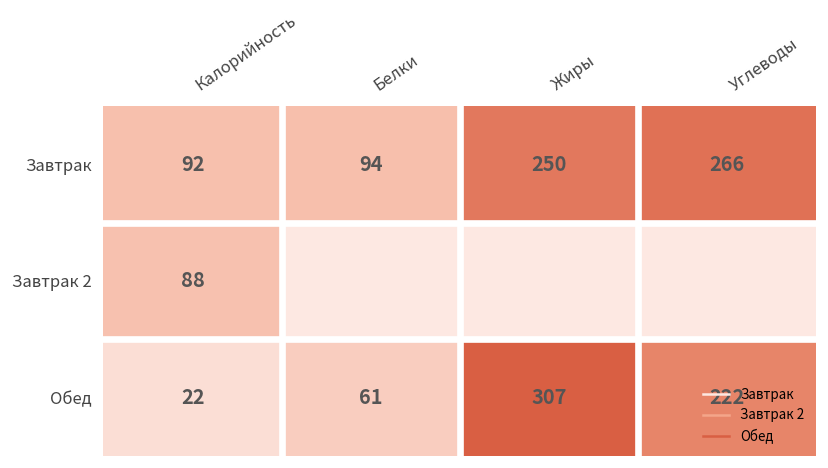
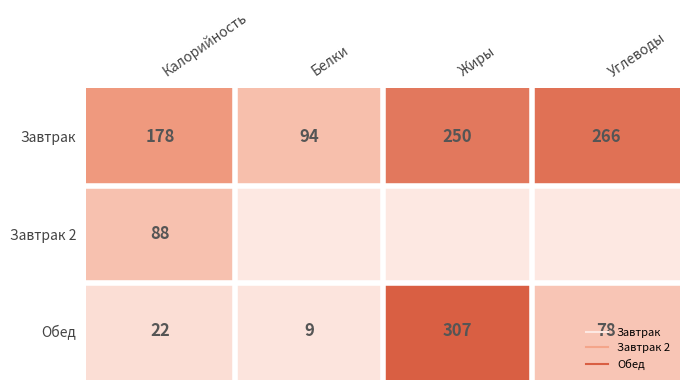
  {
    "Завтрак": {
-     "Калорийность": 92,
+     "Калорийность": 178,
      "Белки": 94,
      "Жиры": 250,
      "Углеводы": 266
    },
    "Завтрак 2": {
      "Калорийность": 88
    },
    "Обед": {
      "Калорийность": 22,
-     "Белки": 61,
+     "Белки": 9,
      "Жиры": 307,
-     "Углеводы": 222
+     "Углеводы": 78
    }
  }
